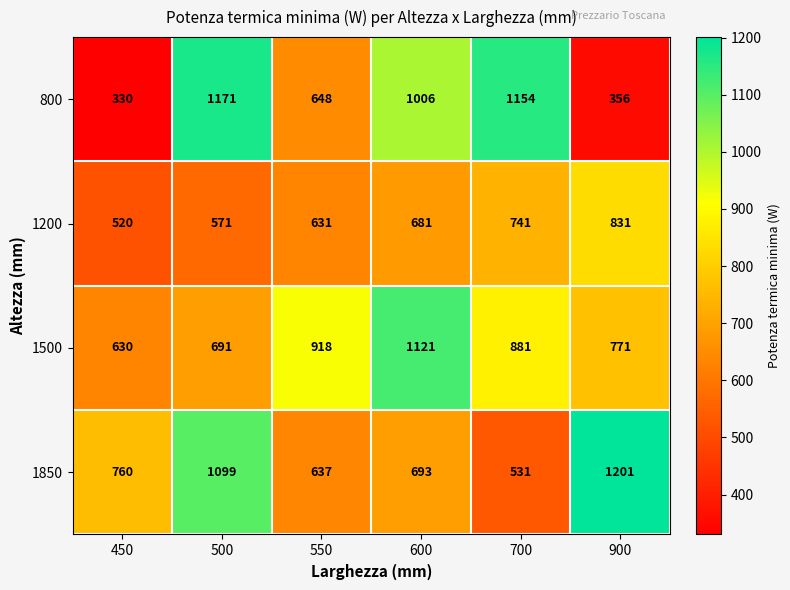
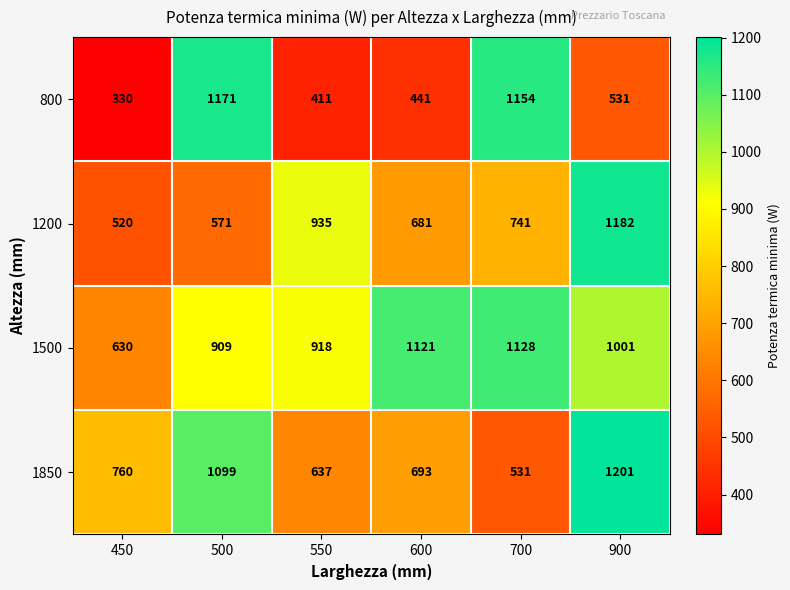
  {
    "800": {
      "450": 330,
      "500": 1171,
-     "550": 648,
-     "600": 1006,
+     "550": 411,
+     "600": 441,
      "700": 1154,
-     "900": 356
+     "900": 531
    },
    "1200": {
      "450": 520,
      "500": 571,
-     "550": 631,
+     "550": 935,
      "600": 681,
      "700": 741,
-     "900": 831
+     "900": 1182
    },
    "1500": {
      "450": 630,
-     "500": 691,
+     "500": 909,
      "550": 918,
      "600": 1121,
-     "700": 881,
-     "900": 771
+     "700": 1128,
+     "900": 1001
    },
    "1850": {
      "450": 760,
      "500": 1099,
      "550": 637,
      "600": 693,
      "700": 531,
      "900": 1201
    }
  }
